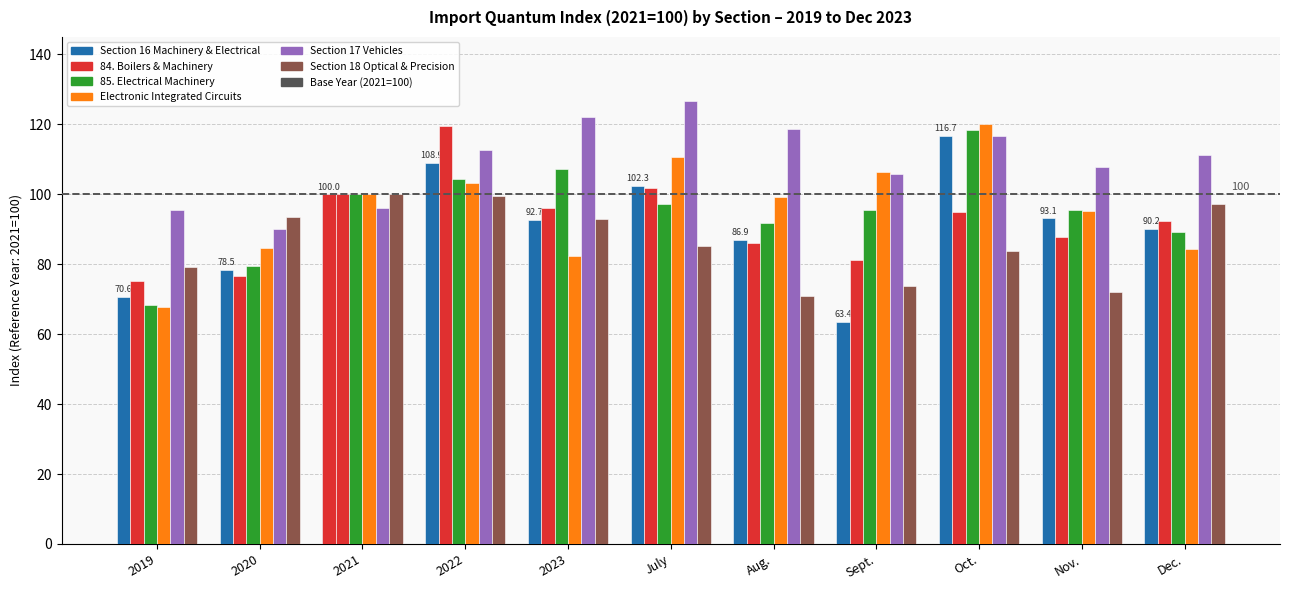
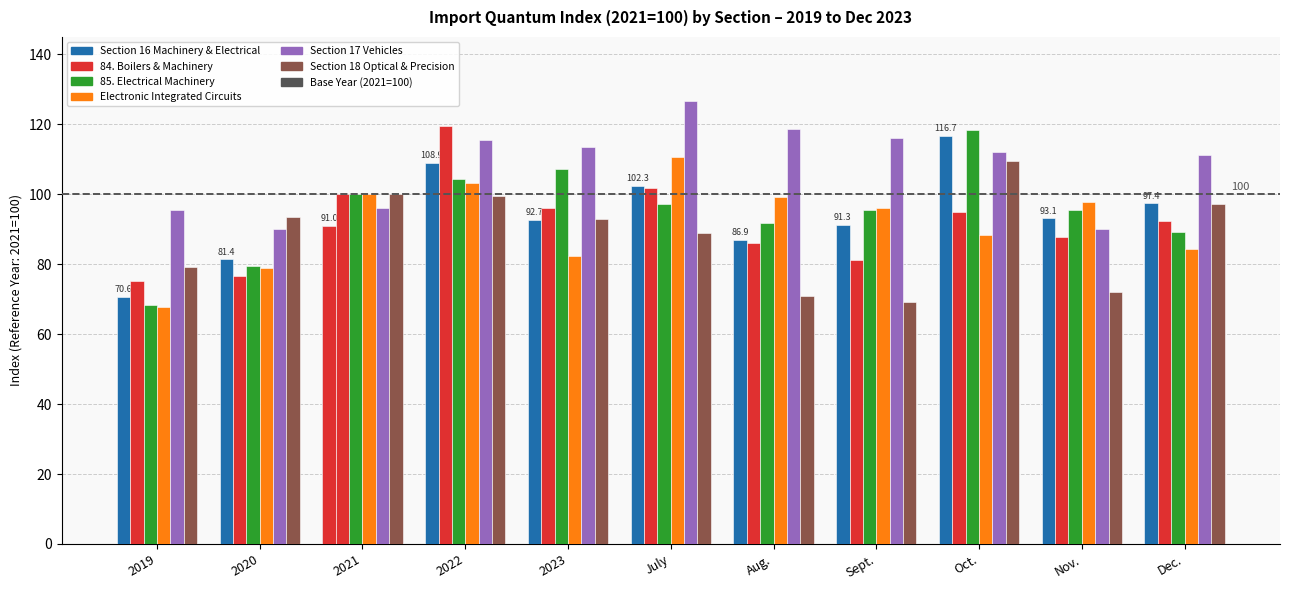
  {
    "Section 16 Machinery & Electrical": {
      "2019": 70.6,
-     "2020": 78.5,
-     "2021": 100.0,
+     "2020": 81.4,
+     "2021": 91.0,
      "2022": 108.9,
      "2023": 92.7,
      "July": 102.3,
      "Aug.": 86.9,
-     "Sept.": 63.4,
+     "Sept.": 91.3,
      "Oct.": 116.7,
      "Nov.": 93.1,
-     "Dec.": 90.2
+     "Dec.": 97.4
    },
    "85. Electrical Machinery": {
      "2019": 68,
      "2020": 79,
      "2021": 100,
      "2022": 104,
      "2023": 107,
      "July": 97,
      "Aug.": 92,
      "Sept.": 96,
      "Oct.": 119,
      "Nov.": 95,
      "Dec.": 89
    },
    "Electronic Integrated Circuits": {
      "2019": 68,
-     "2020": 85,
+     "2020": 79,
      "2021": 100,
      "2022": 103,
      "2023": 82,
      "July": 111,
      "Aug.": 99,
-     "Sept.": 106,
-     "Oct.": 120,
-     "Nov.": 95,
+     "Sept.": 96,
+     "Oct.": 88,
+     "Nov.": 98,
      "Dec.": 84
    },
    "Section 17 Vehicles": {
      "2019": 96,
      "2020": 90,
      "2021": 96,
-     "2022": 113,
-     "2023": 122,
+     "2022": 116,
+     "2023": 113,
      "July": 127,
      "Aug.": 119,
-     "Sept.": 106,
-     "Oct.": 117,
-     "Nov.": 108,
+     "Sept.": 116,
+     "Oct.": 112,
+     "Nov.": 90,
      "Dec.": 111
    },
    "Section 18 Optical & Precision": {
      "2019": 79,
      "2020": 93,
      "2021": 100,
      "2022": 100,
      "2023": 93,
-     "July": 85,
+     "July": 89,
      "Aug.": 71,
-     "Sept.": 74,
-     "Oct.": 84,
+     "Sept.": 69,
+     "Oct.": 109,
      "Nov.": 72
    }
  }
